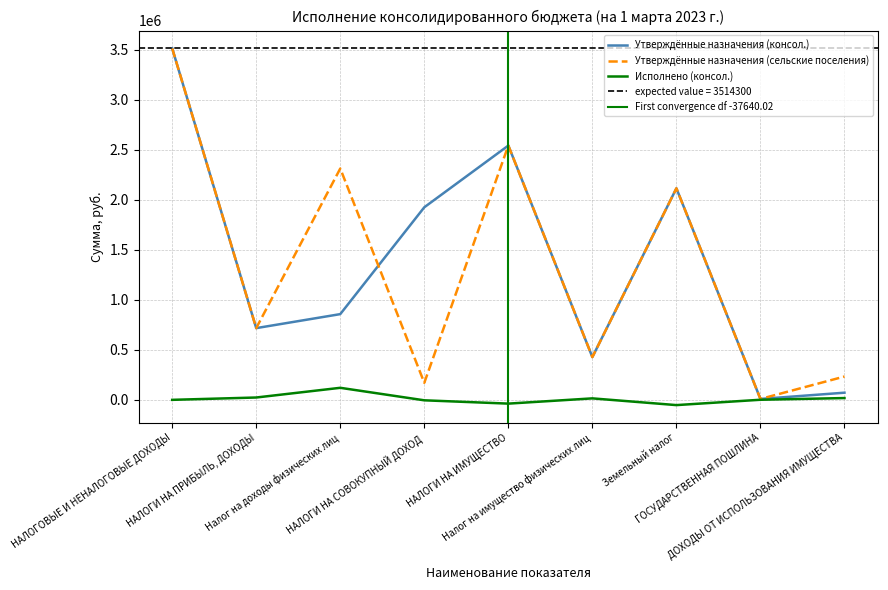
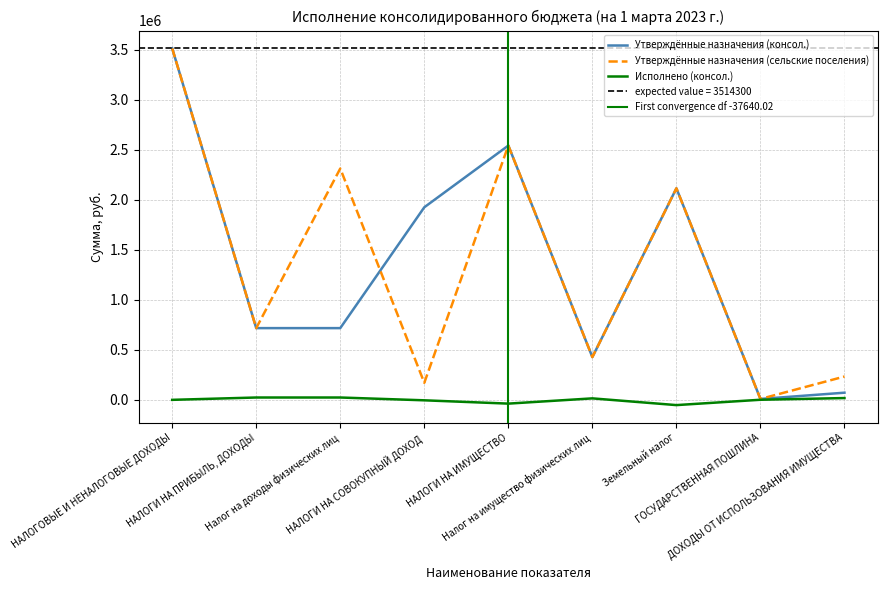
  {
    "Утверждённые назначения (консол.)": {
-     "Налог на доходы физических лиц": 860000,
+     "Налог на доходы физических лиц": 720000,
      "НАЛОГИ НА СОВОКУПНЫЙ ДОХОД": 1930000,
      "ДОХОДЫ ОТ ИСПОЛЬЗОВАНИЯ ИМУЩЕСТВА": 70000
    },
    "Утверждённые назначения (сельские поселения)": {
      "Налог на доходы физических лиц": 2310000,
      "НАЛОГИ НА СОВОКУПНЫЙ ДОХОД": 170000,
      "ДОХОДЫ ОТ ИСПОЛЬЗОВАНИЯ ИМУЩЕСТВА": 230000
    },
    "Исполнено (консол.)": {
      "НАЛОГОВЫЕ И НЕНАЛОГОВЫЕ ДОХОДЫ": 0,
      "НАЛОГИ НА ПРИБЫЛЬ, ДОХОДЫ": 20000,
-     "Налог на доходы физических лиц": 120000,
+     "Налог на доходы физических лиц": 20000,
      "НАЛОГИ НА СОВОКУПНЫЙ ДОХОД": 0,
      "НАЛОГИ НА ИМУЩЕСТВО": -40000,
      "Налог на имущество физических лиц": 10000,
      "Земельный налог": -50000,
      "ДОХОДЫ ОТ ИСПОЛЬЗОВАНИЯ ИМУЩЕСТВА": 20000
    }
  }
